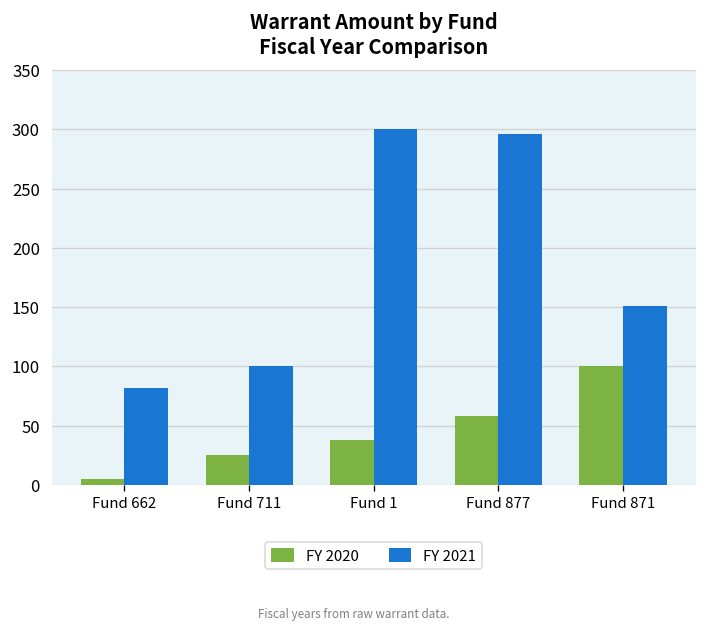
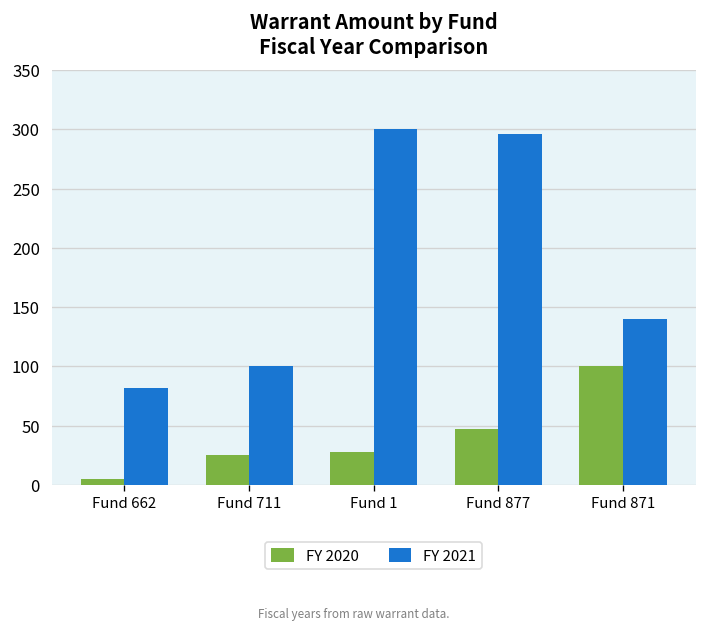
  {
    "FY 2020": {
      "Fund 662": 10,
      "Fund 711": 30,
-     "Fund 1": 40,
-     "Fund 877": 60,
+     "Fund 1": 30,
+     "Fund 877": 50,
      "Fund 871": 100
    },
    "FY 2021": {
      "Fund 662": 80,
      "Fund 711": 100,
      "Fund 1": 300,
      "Fund 877": 300,
-     "Fund 871": 150
+     "Fund 871": 140
    }
  }
